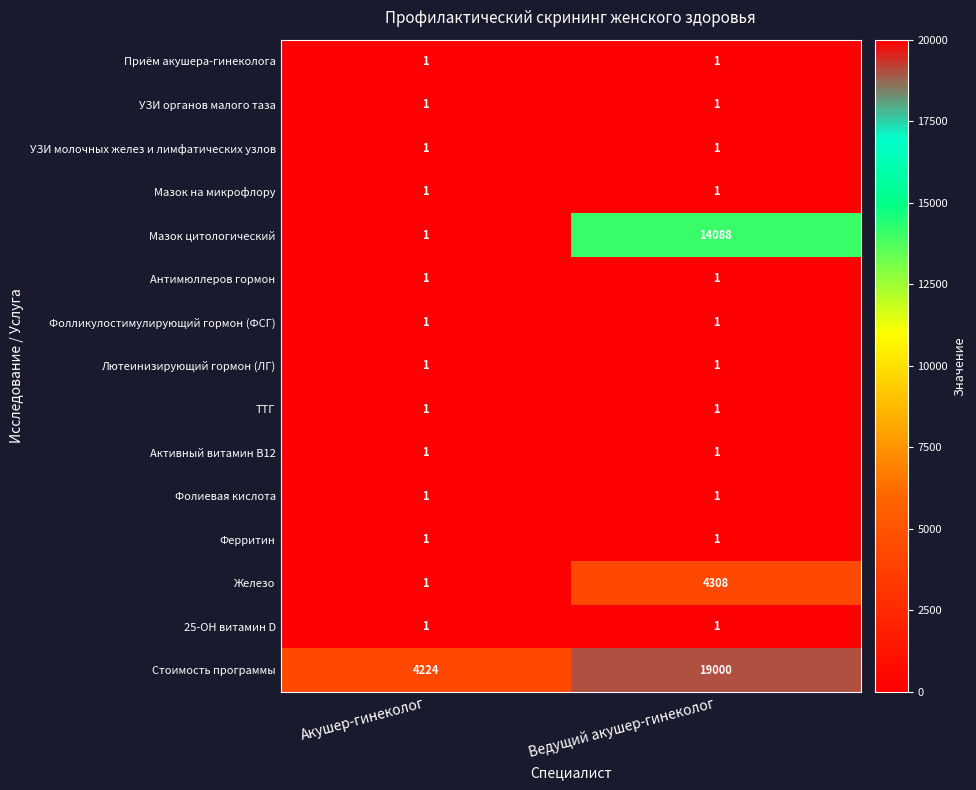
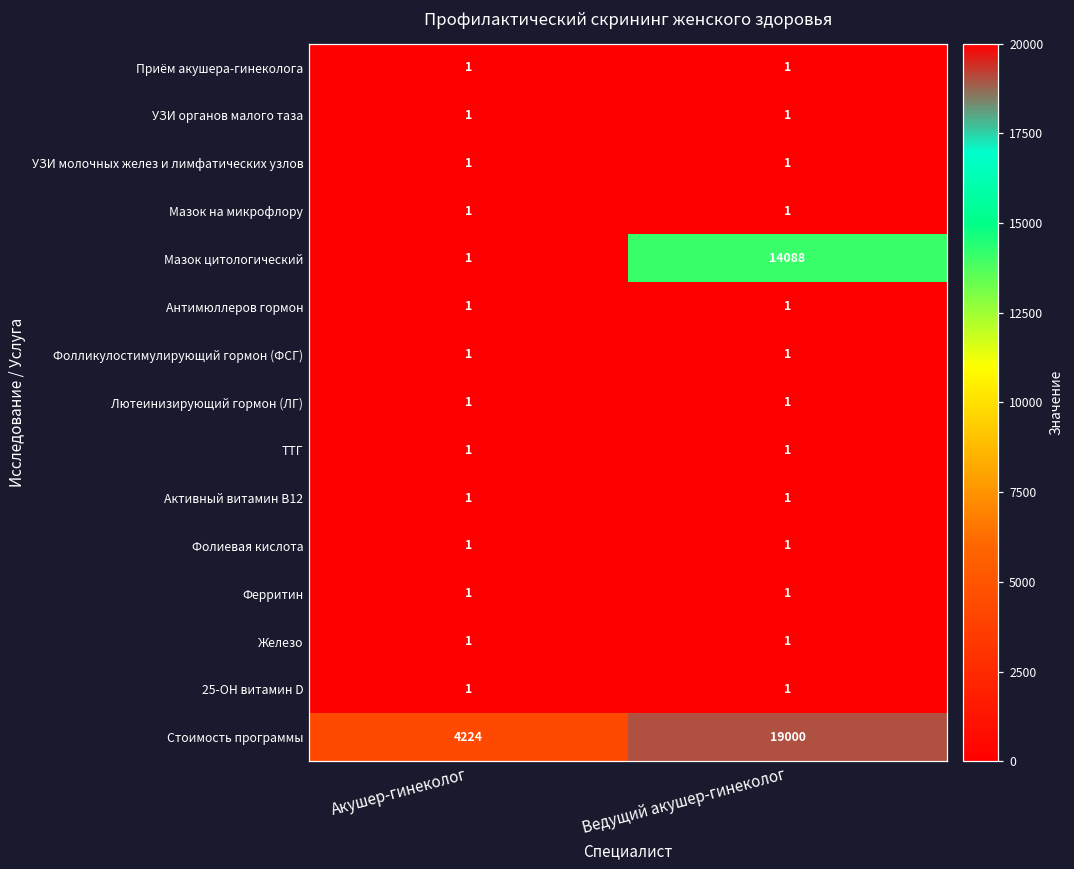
  {
    "Приём акушера-гинеколога": {
      "Акушер-гинеколог": 1,
      "Ведущий акушер-гинеколог": 1
    },
    "УЗИ органов малого таза": {
      "Акушер-гинеколог": 1,
      "Ведущий акушер-гинеколог": 1
    },
    "УЗИ молочных желез и лимфатических узлов": {
      "Акушер-гинеколог": 1,
      "Ведущий акушер-гинеколог": 1
    },
    "Мазок на микрофлору": {
      "Акушер-гинеколог": 1,
      "Ведущий акушер-гинеколог": 1
    },
    "Мазок цитологический": {
      "Акушер-гинеколог": 1,
      "Ведущий акушер-гинеколог": 14088
    },
    "Антимюллеров гормон": {
      "Акушер-гинеколог": 1,
      "Ведущий акушер-гинеколог": 1
    },
    "Фолликулостимулирующий гормон (ФСГ)": {
      "Акушер-гинеколог": 1,
      "Ведущий акушер-гинеколог": 1
    },
    "Лютеинизирующий гормон (ЛГ)": {
      "Акушер-гинеколог": 1,
      "Ведущий акушер-гинеколог": 1
    },
    "ТТГ": {
      "Акушер-гинеколог": 1,
      "Ведущий акушер-гинеколог": 1
    },
    "Активный витамин В12": {
      "Акушер-гинеколог": 1,
      "Ведущий акушер-гинеколог": 1
    },
    "Фолиевая кислота": {
      "Акушер-гинеколог": 1,
      "Ведущий акушер-гинеколог": 1
    },
    "Ферритин": {
      "Акушер-гинеколог": 1,
      "Ведущий акушер-гинеколог": 1
    },
    "Железо": {
      "Акушер-гинеколог": 1,
-     "Ведущий акушер-гинеколог": 4308
+     "Ведущий акушер-гинеколог": 1
    },
    "25-ОН витамин D": {
      "Акушер-гинеколог": 1,
      "Ведущий акушер-гинеколог": 1
    },
    "Стоимость программы": {
      "Акушер-гинеколог": 4224,
      "Ведущий акушер-гинеколог": 19000
    }
  }
